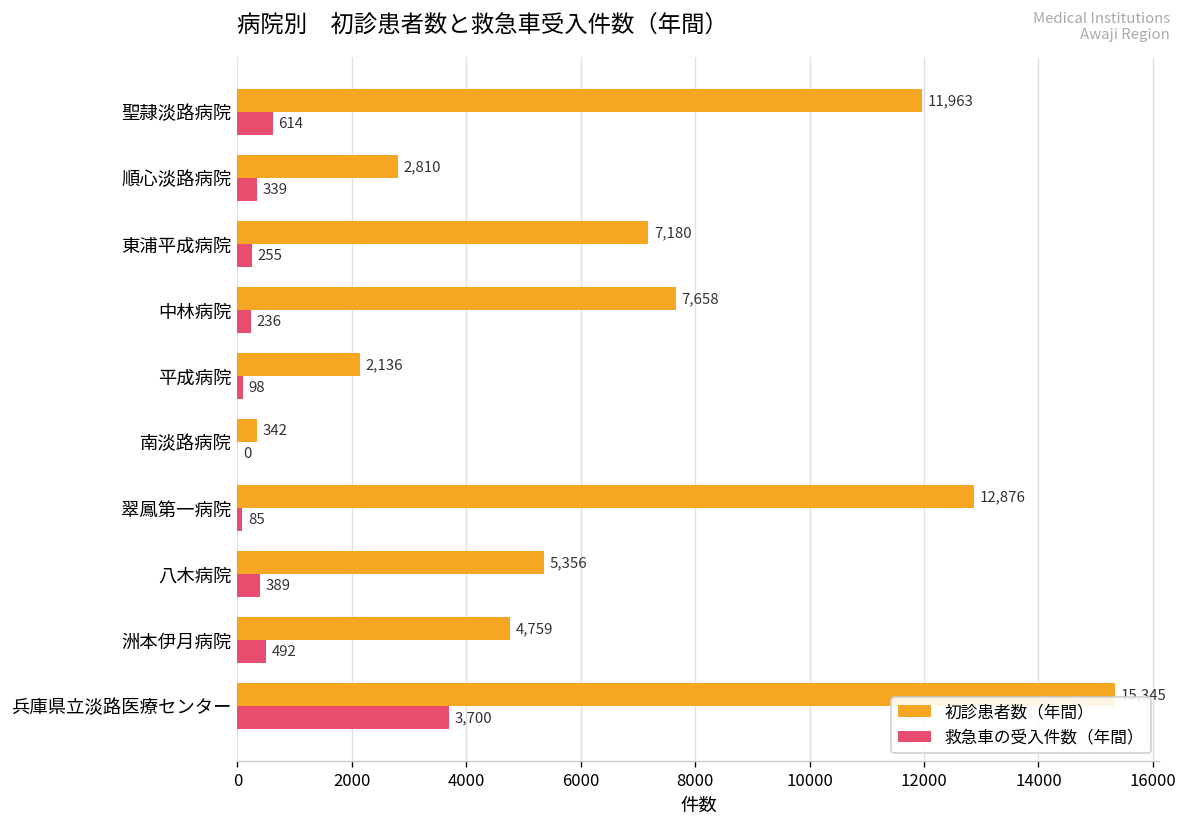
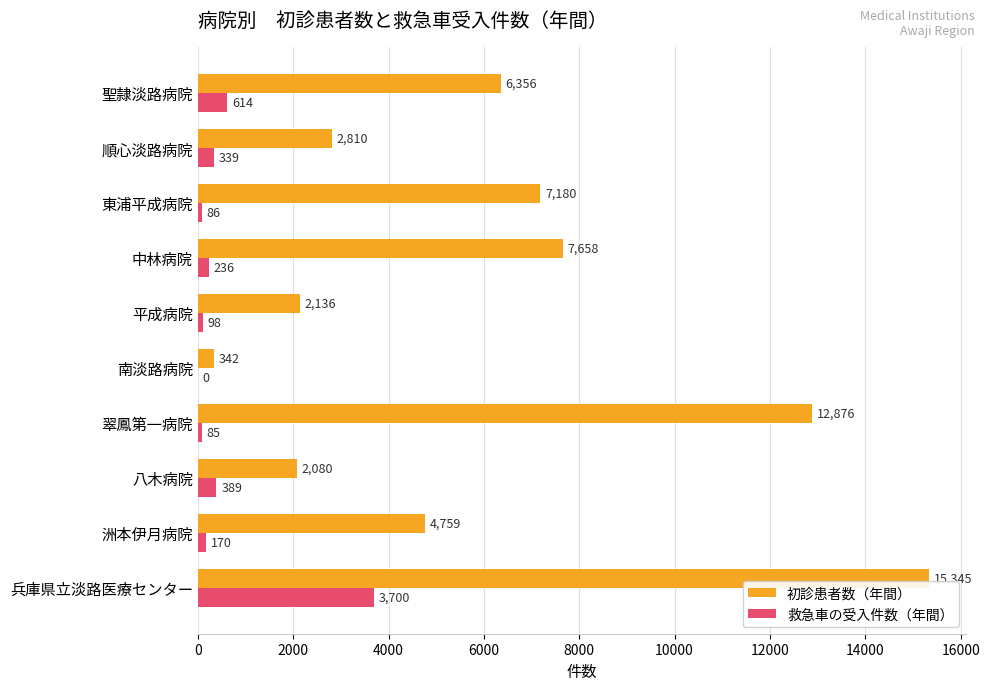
  {
    "初診患者数（年間）": {
-     "聖隷淡路病院": "11,963",
+     "聖隷淡路病院": "6,356",
      "順心淡路病院": "2,810",
      "東浦平成病院": "7,180",
      "中林病院": "7,658",
      "平成病院": "2,136",
      "南淡路病院": "342",
      "翠鳳第一病院": "12,876",
-     "八木病院": "5,356",
+     "八木病院": "2,080",
      "洲本伊月病院": "4,759"
    },
    "救急車の受入件数（年間）": {
      "聖隷淡路病院": "614",
      "順心淡路病院": "339",
-     "東浦平成病院": "255",
+     "東浦平成病院": "86",
      "中林病院": "236",
      "平成病院": "98",
      "南淡路病院": "0",
      "翠鳳第一病院": "85",
      "八木病院": "389",
-     "洲本伊月病院": "492",
+     "洲本伊月病院": "170",
      "兵庫県立淡路医療センター": "3,700"
    }
  }
